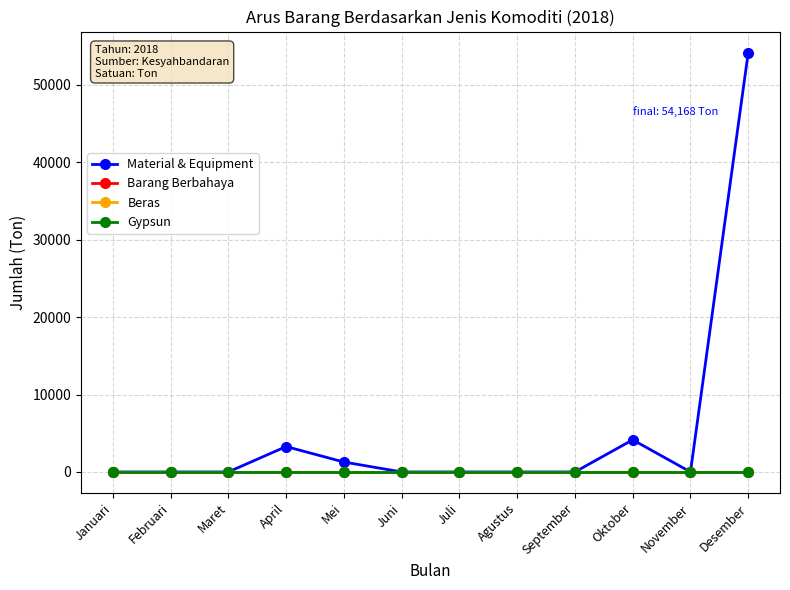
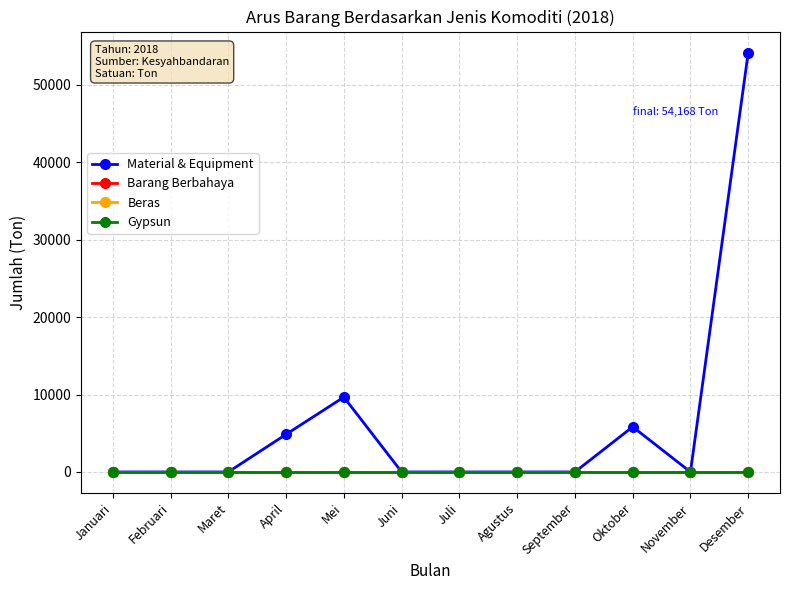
  {
    "Material & Equipment": {
-     "April": 3000,
-     "Mei": 1000,
-     "Oktober": 4000,
+     "April": 5000,
+     "Mei": 10000,
+     "Oktober": 6000,
      "Desember": 54000
    },
    "Gypsun": {
      "April": 0,
      "Mei": 0,
      "Oktober": 0,
      "Desember": 0
    }
  }
